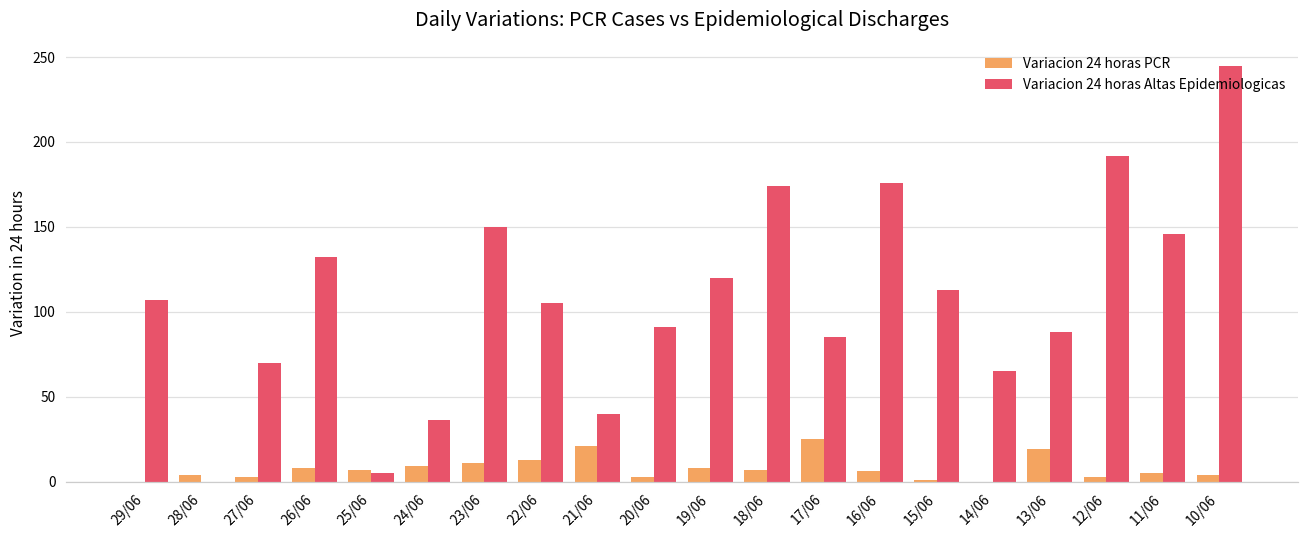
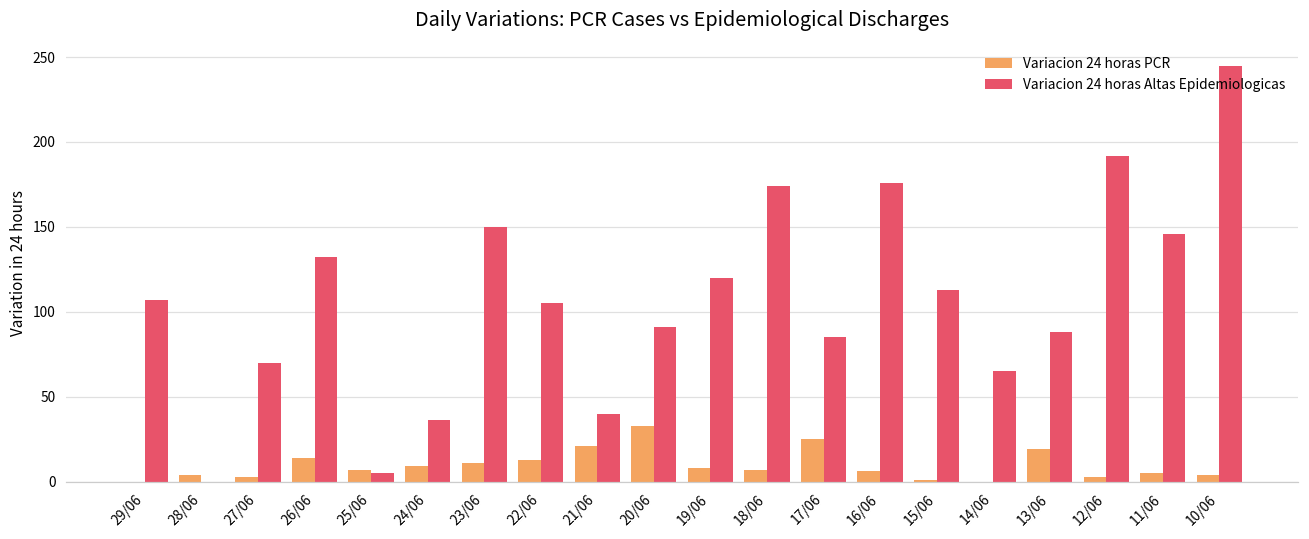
  {
    "Variacion 24 horas PCR": {
      "29/06": 0,
      "28/06": 4,
      "27/06": 3,
-     "26/06": 8,
+     "26/06": 14,
      "25/06": 7,
      "24/06": 9,
      "23/06": 11,
      "22/06": 13,
      "21/06": 21,
-     "20/06": 3,
+     "20/06": 33,
      "19/06": 8,
      "18/06": 7,
      "17/06": 25,
      "16/06": 6,
      "14/06": 0,
      "13/06": 19,
      "12/06": 3,
      "11/06": 5,
      "10/06": 4
    },
    "Variacion 24 horas Altas Epidemiologicas": {
      "29/06": 107,
      "28/06": 0,
      "27/06": 70,
      "26/06": 132,
      "25/06": 5,
      "24/06": 36,
      "23/06": 150,
      "22/06": 105,
      "21/06": 40,
      "20/06": 91,
      "19/06": 120,
      "18/06": 174,
      "17/06": 85,
      "16/06": 176,
      "15/06": 113,
      "14/06": 65,
      "13/06": 88,
      "12/06": 192,
      "11/06": 146,
      "10/06": 245
    }
  }
